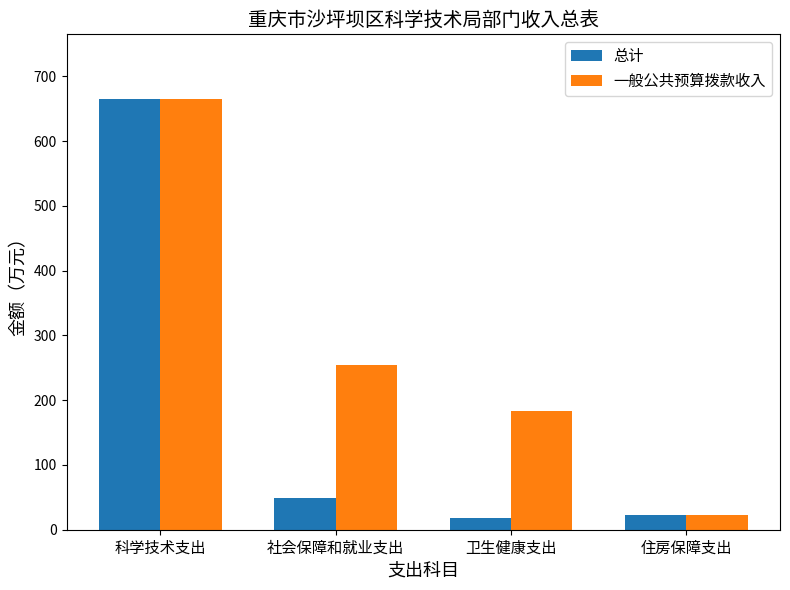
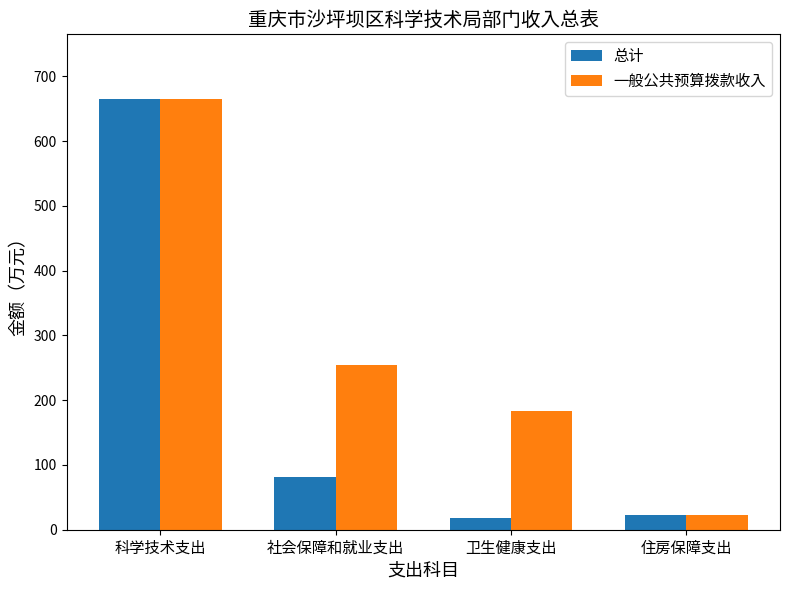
  {
    "总计": {
      "科学技术支出": 670,
-     "社会保障和就业支出": 50,
+     "社会保障和就业支出": 80,
      "卫生健康支出": 20,
      "住房保障支出": 20
    },
    "一般公共预算拨款收入": {
      "科学技术支出": 670,
      "社会保障和就业支出": 260,
      "卫生健康支出": 180,
      "住房保障支出": 20
    }
  }
